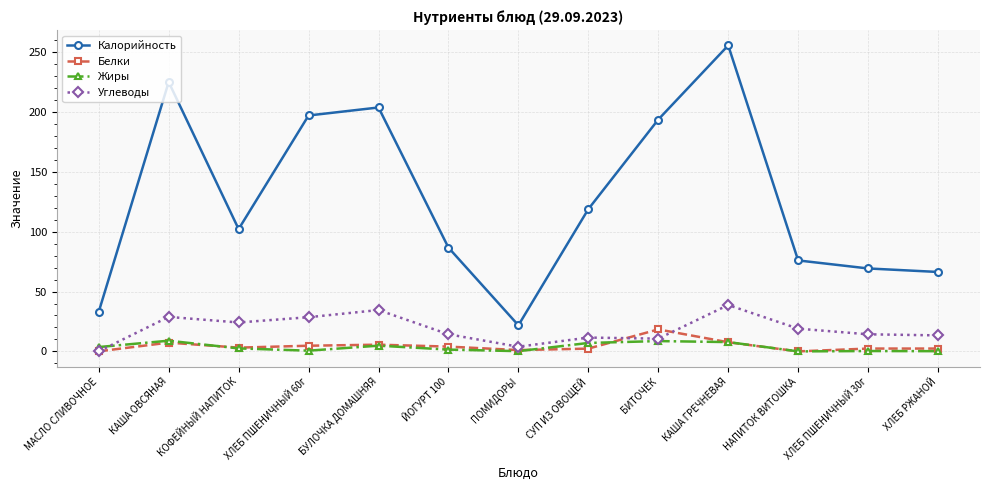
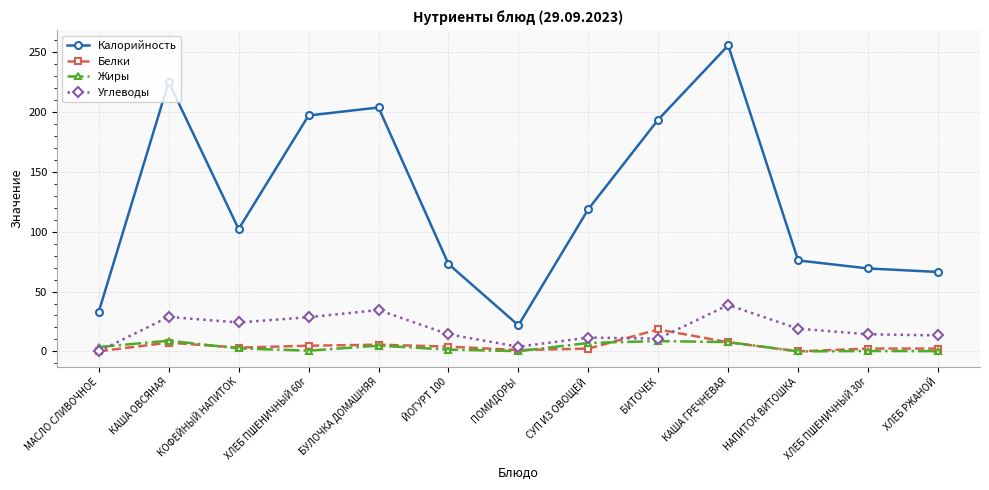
  {
    "Калорийность": {
      "МАСЛО СЛИВОЧНОЕ": 33,
      "КОФЕЙНЫЙ НАПИТОК": 102,
      "ХЛЕБ ПШЕНИЧНЫЙ 60г": 197,
      "БУЛОЧКА ДОМАШНЯЯ": 204,
-     "ЙОГУРТ 100": 87,
+     "ЙОГУРТ 100": 73,
      "ПОМИДОРЫ": 22,
      "СУП ИЗ ОВОЩЕЙ": 119,
      "БИТОЧЕК": 194,
      "КАША ГРЕЧНЕВАЯ": 256,
      "НАПИТОК ВИТОШКА": 76,
      "ХЛЕБ ПШЕНИЧНЫЙ 30г": 69,
      "ХЛЕБ РЖАНОЙ": 66
    },
    "Белки": {
      "ХЛЕБ ПШЕНИЧНЫЙ 60г": 5,
      "ЙОГУРТ 100": 4,
      "СУП ИЗ ОВОЩЕЙ": 2,
      "БИТОЧЕК": 18,
      "ХЛЕБ РЖАНОЙ": 2
    },
    "Жиры": {
      "МАСЛО СЛИВОЧНОЕ": 4,
      "ХЛЕБ ПШЕНИЧНЫЙ 60г": 1,
      "ЙОГУРТ 100": 2,
      "СУП ИЗ ОВОЩЕЙ": 7,
      "ХЛЕБ РЖАНОЙ": 0
    },
    "Углеводы": {
      "КАША ОВСЯНАЯ": 29,
      "КОФЕЙНЫЙ НАПИТОК": 24,
      "ХЛЕБ ПШЕНИЧНЫЙ 60г": 29,
      "БУЛОЧКА ДОМАШНЯЯ": 35,
      "ЙОГУРТ 100": 14,
      "ПОМИДОРЫ": 4,
      "СУП ИЗ ОВОЩЕЙ": 12,
      "КАША ГРЕЧНЕВАЯ": 39,
      "НАПИТОК ВИТОШКА": 19,
      "ХЛЕБ ПШЕНИЧНЫЙ 30г": 14,
      "ХЛЕБ РЖАНОЙ": 13
    }
  }
